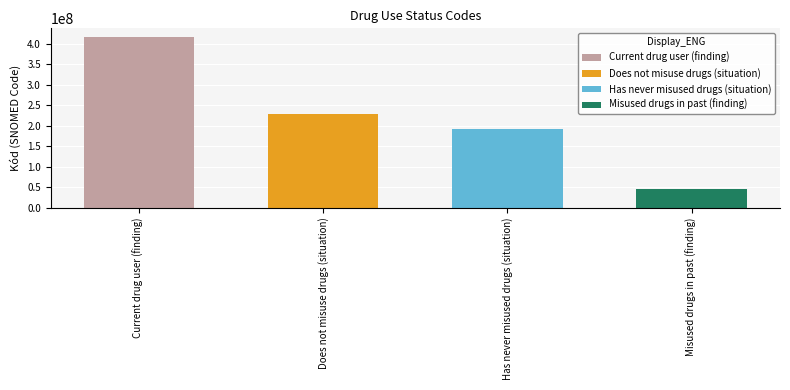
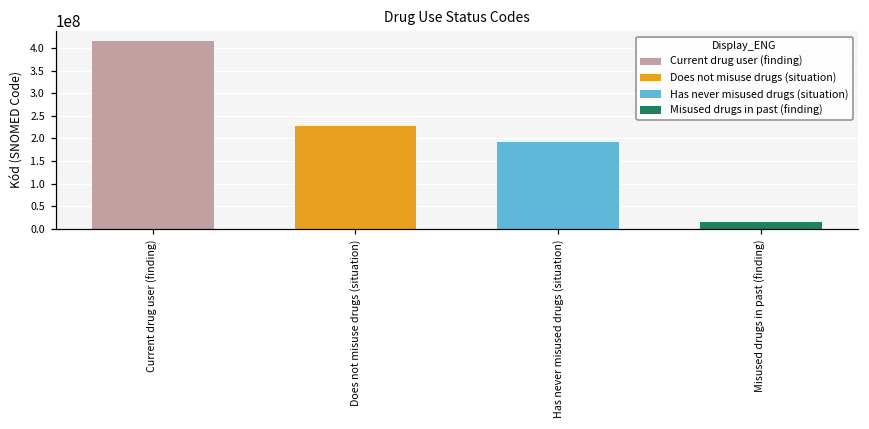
  {
    "Current drug user (finding)": 420000000,
    "Does not misuse drugs (situation)": 230000000,
    "Has never misused drugs (situation)": 190000000,
-   "Misused drugs in past (finding)": 40000000
+   "Misused drugs in past (finding)": 10000000
  }
